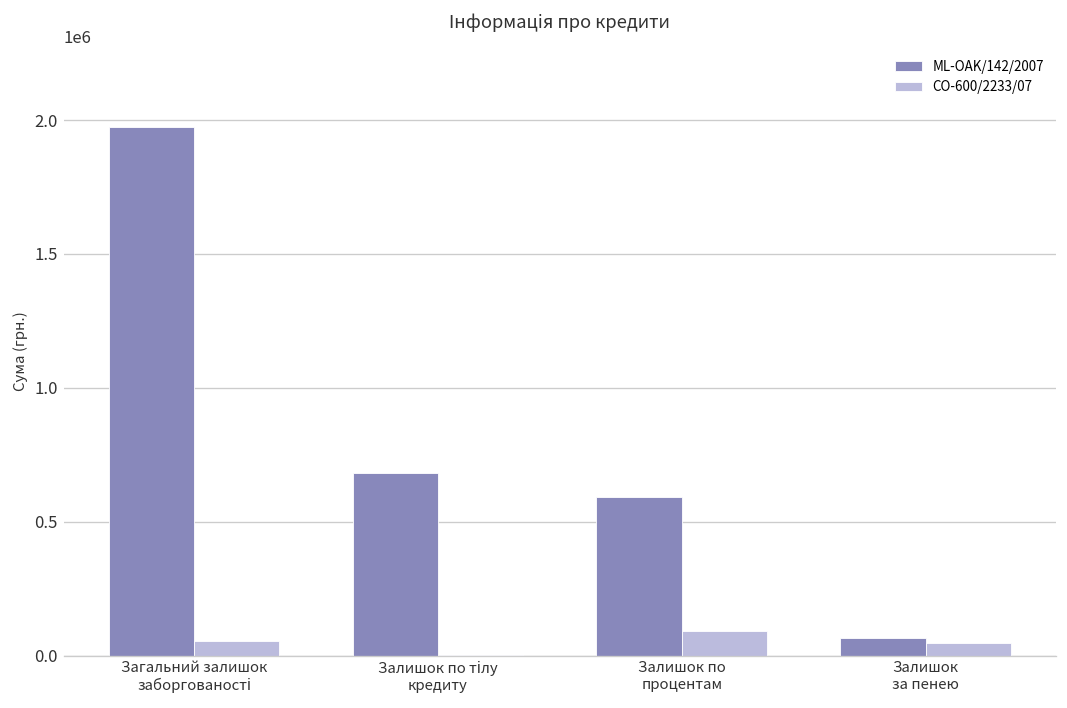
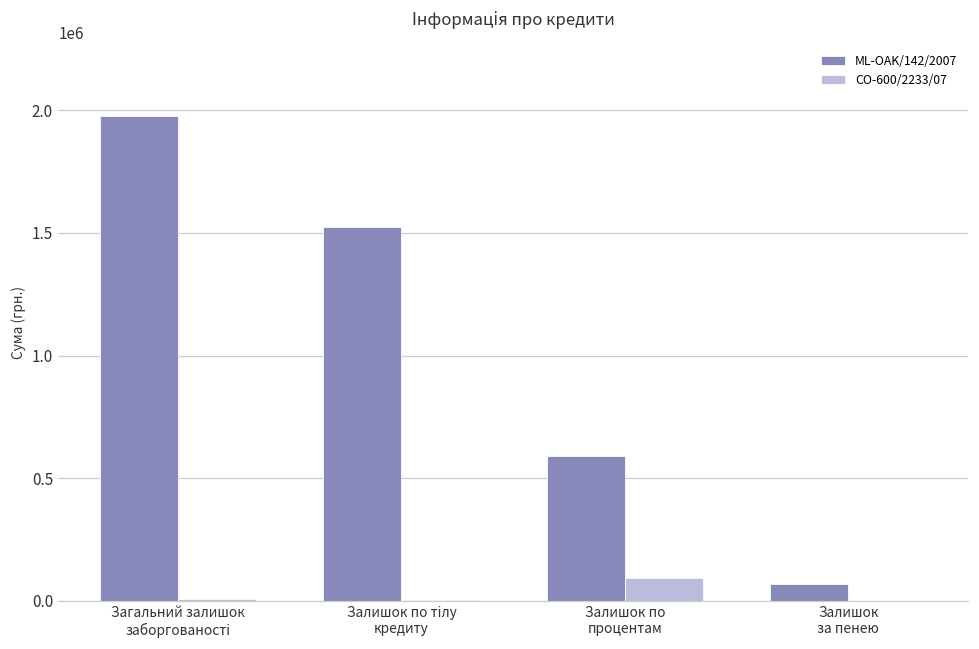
  {
    "ML-OAK/142/2007": {
      "Загальний залишок заборгованості": 1970000,
-     "Залишок по тілу кредиту": 680000,
+     "Залишок по тілу кредиту": 1520000,
      "Залишок по процентам": 590000,
      "Залишок за пенею": 70000
    },
    "CO-600/2233/07": {
-     "Загальний залишок заборгованості": 60000,
+     "Загальний залишок заборгованості": 10000,
      "Залишок по процентам": 90000,
-     "Залишок за пенею": 50000
+     "Залишок за пенею": 0
    }
  }
